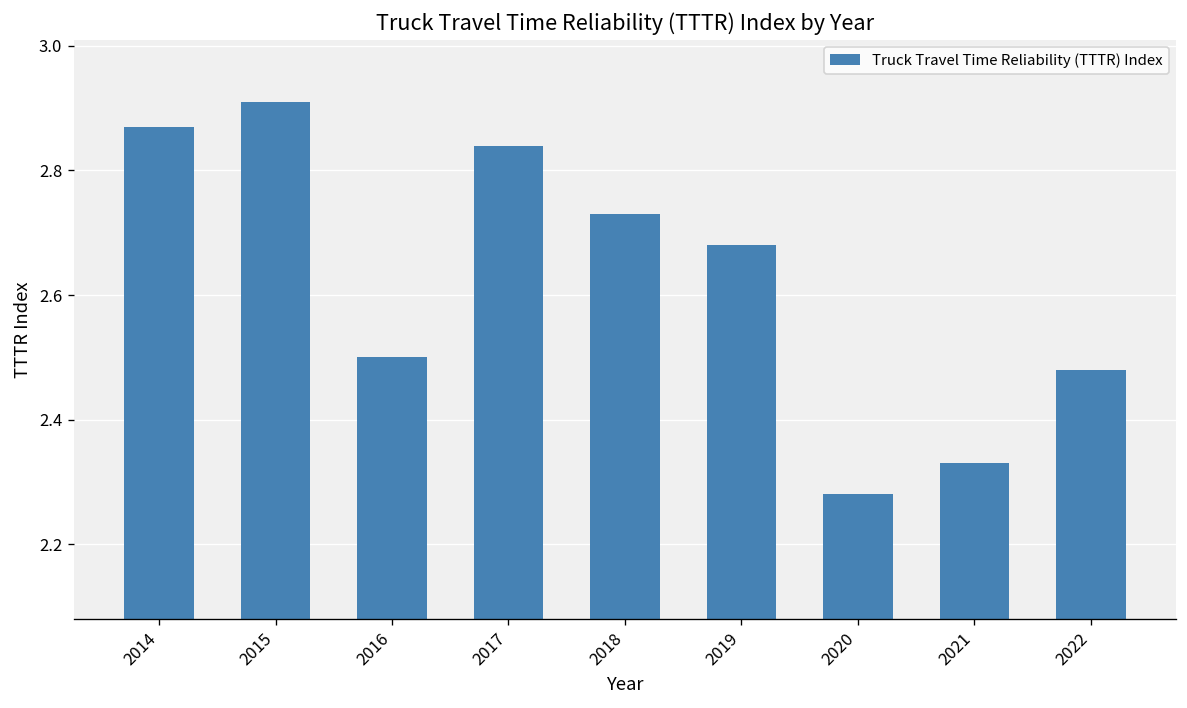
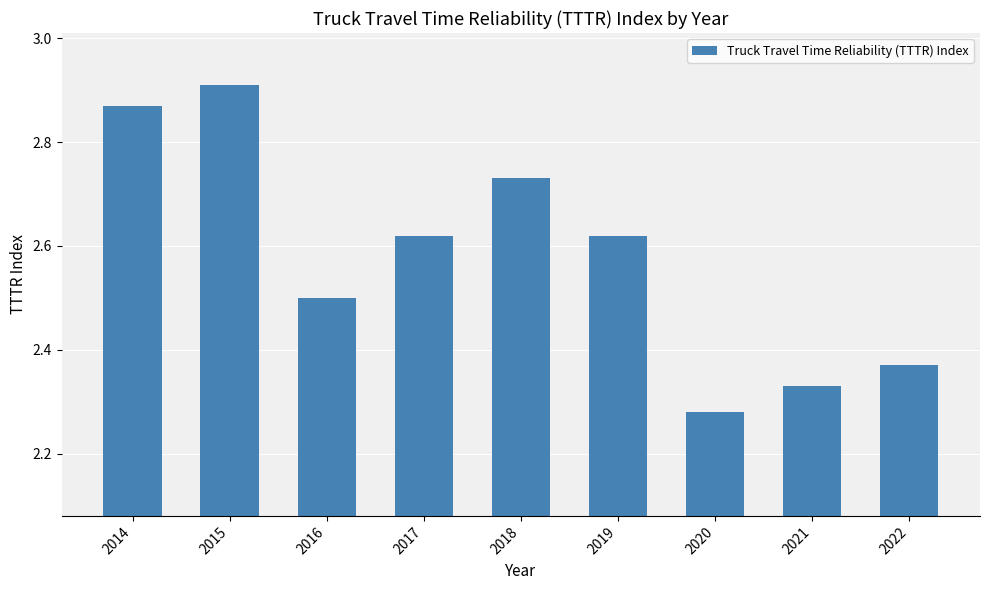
  {
    "2014": 2.87,
    "2015": 2.91,
    "2016": 2.50,
-   "2017": 2.84,
+   "2017": 2.62,
    "2018": 2.73,
-   "2019": 2.68,
+   "2019": 2.62,
    "2020": 2.28,
    "2021": 2.33,
-   "2022": 2.48
+   "2022": 2.37
  }
